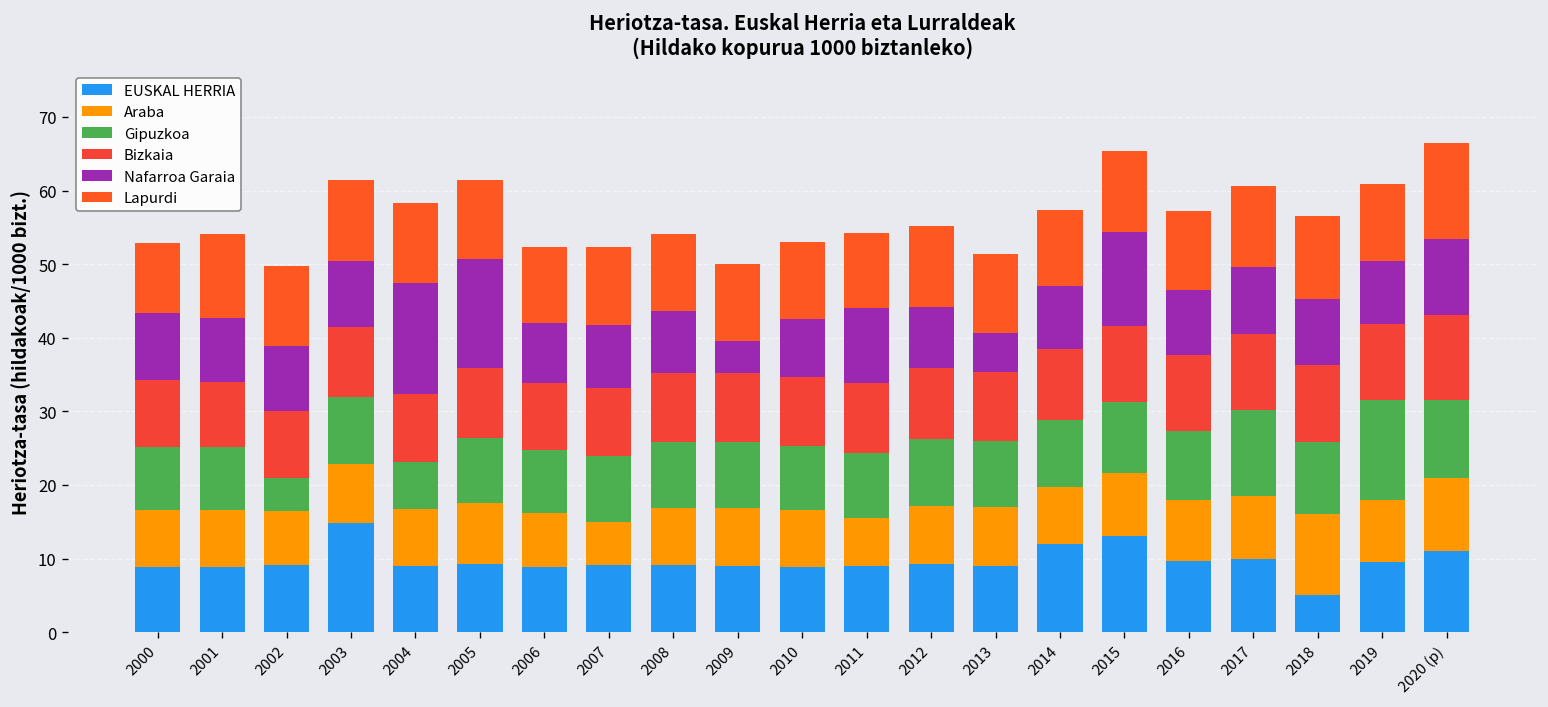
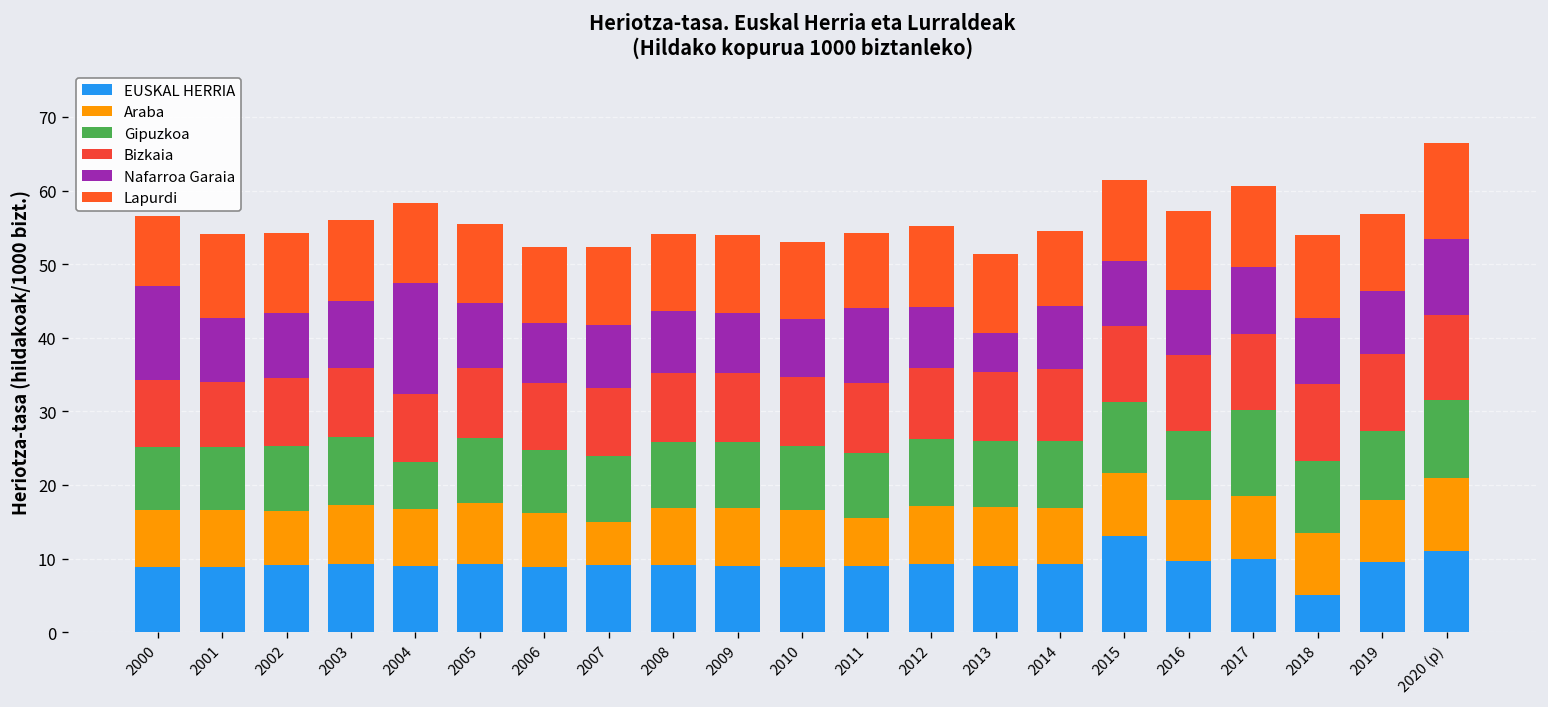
  {
    "EUSKAL HERRIA": {
      "2000": 9,
      "2001": 9,
      "2002": 9,
-     "2003": 15,
+     "2003": 9,
      "2004": 9,
      "2005": 9,
      "2006": 9,
      "2007": 9,
      "2008": 9,
      "2009": 9,
      "2010": 9,
      "2011": 9,
      "2012": 9,
      "2013": 9,
-     "2014": 12,
+     "2014": 9,
      "2015": 13,
      "2016": 10,
      "2017": 10,
      "2018": 5,
      "2019": 10,
      "2020 (p)": 11
    },
    "Araba": {
      "2000": 8,
      "2001": 8,
      "2002": 7,
      "2003": 8,
      "2004": 8,
      "2005": 8,
      "2006": 7,
      "2007": 6,
      "2008": 8,
      "2009": 8,
      "2010": 8,
      "2011": 7,
      "2012": 8,
      "2013": 8,
      "2014": 8,
      "2015": 8,
      "2016": 8,
      "2017": 9,
-     "2018": 11,
+     "2018": 8,
      "2019": 8,
      "2020 (p)": 10
    },
    "Gipuzkoa": {
      "2000": 9,
      "2001": 9,
-     "2002": 4,
+     "2002": 9,
      "2003": 9,
      "2004": 6,
      "2005": 9,
      "2006": 9,
      "2007": 9,
      "2008": 9,
      "2009": 9,
      "2010": 9,
      "2011": 9,
      "2012": 9,
      "2013": 9,
      "2014": 9,
      "2015": 10,
      "2016": 9,
      "2017": 12,
      "2018": 10,
-     "2019": 14,
+     "2019": 10,
      "2020 (p)": 11
    },
    "Nafarroa Garaia": {
-     "2000": 9,
+     "2000": 13,
      "2001": 9,
      "2002": 9,
      "2003": 9,
      "2004": 15,
-     "2005": 15,
+     "2005": 9,
      "2006": 8,
      "2007": 9,
      "2008": 9,
-     "2009": 4,
+     "2009": 8,
      "2010": 8,
      "2011": 10,
      "2012": 8,
      "2013": 5,
      "2014": 9,
-     "2015": 13,
+     "2015": 9,
      "2016": 9,
      "2017": 9,
      "2018": 9,
      "2019": 9,
      "2020 (p)": 10
    }
  }
